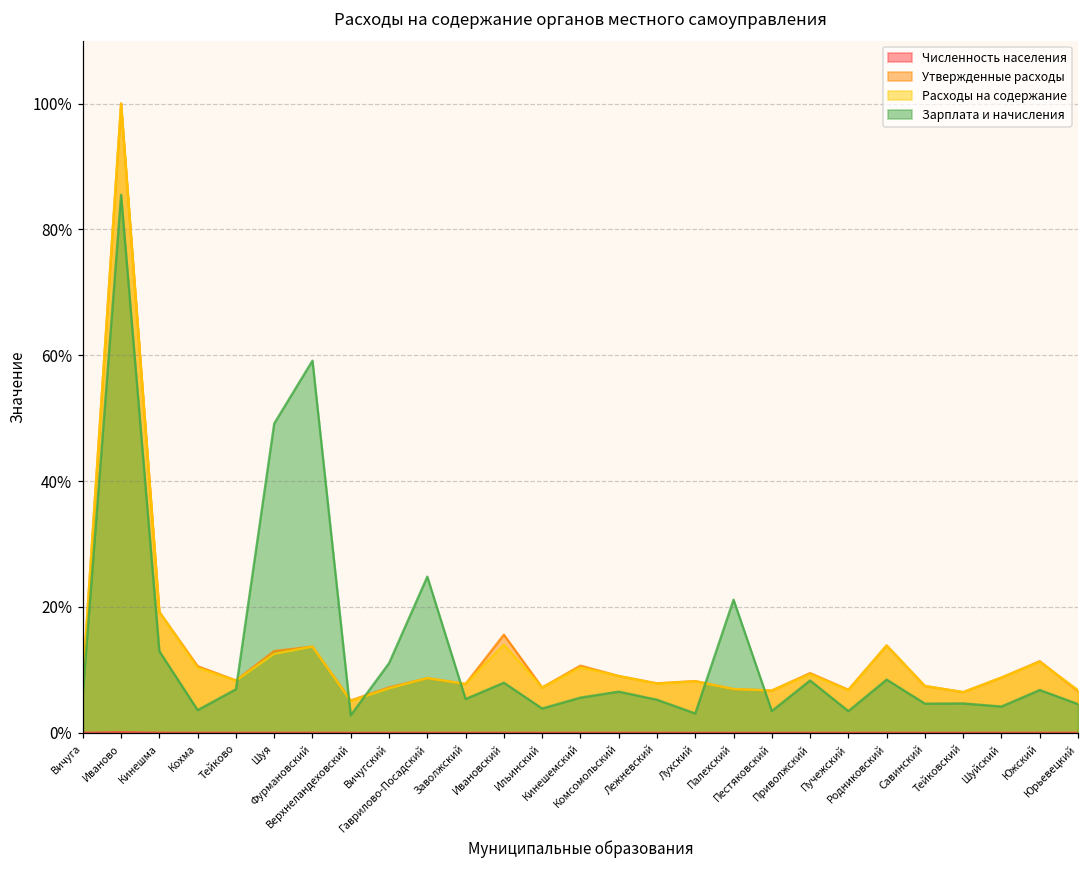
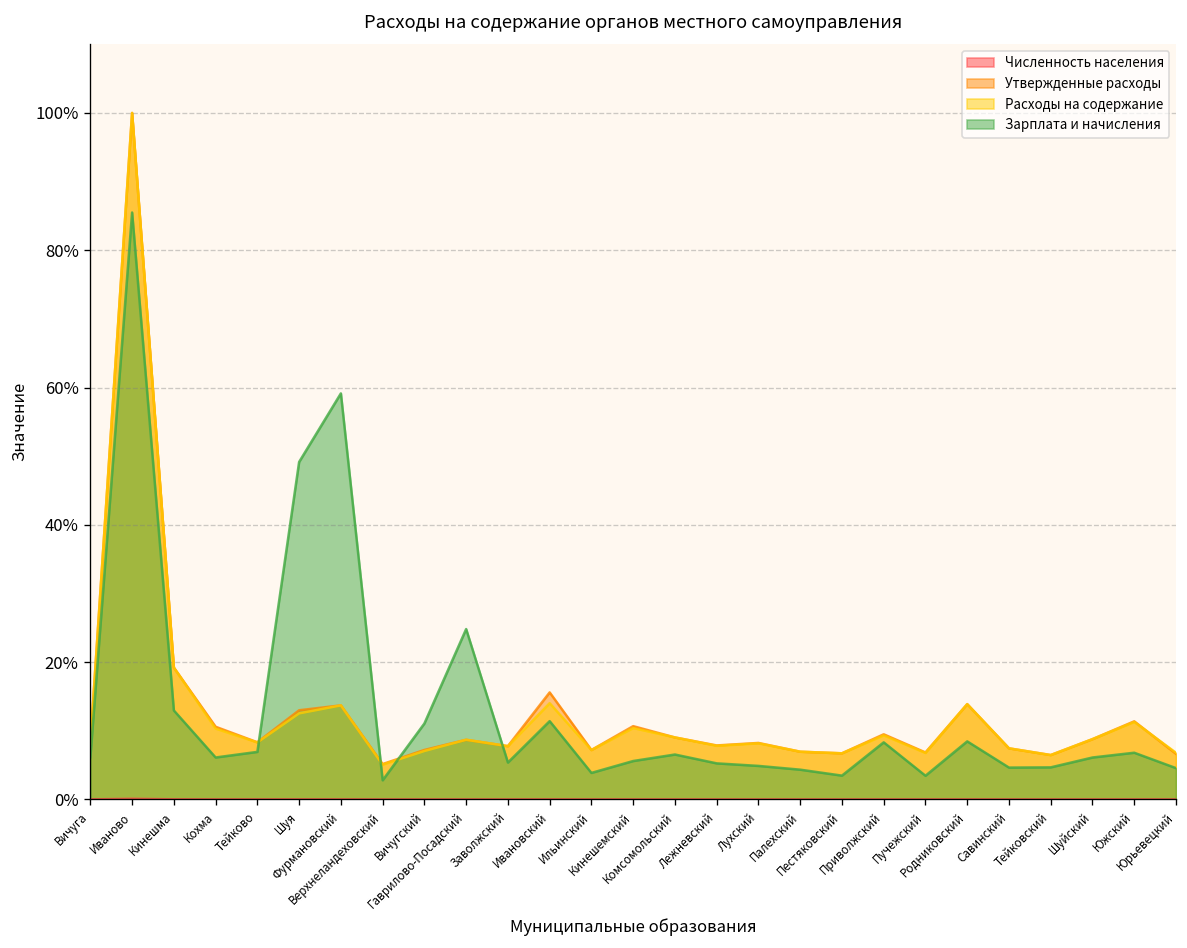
  {
    "Численность населения": {
      "Вичуга": "0%",
      "Иваново": "0%",
      "Кинешма": "0%",
      "Кохма": "0%",
      "Тейково": "0%",
      "Шуя": "0%",
      "Фурмановский": "0%",
      "Верхнеландеховский": "0%",
      "Вичугский": "0%",
      "Гаврилово-Посадский": "0%",
      "Заволжский": "0%",
      "Ивановский": "0%",
      "Ильинский": "0%",
      "Кинешемский": "0%",
      "Комсомольский": "0%",
      "Лежневский": "0%",
      "Лухский": "0%",
      "Палехский": "0%",
      "Пестяковский": "0%",
      "Приволжский": "0%",
      "Пучежский": "0%",
      "Родниковский": "0%",
      "Савинский": "0%",
      "Тейковский": "0%",
      "Шуйский": "0%",
      "Южский": "0%",
      "Юрьевецкий": "0%"
    },
    "Зарплата и начисления": {
      "Вичуга": "6%",
      "Иваново": "85%",
      "Кинешма": "13%",
-     "Кохма": "4%",
+     "Кохма": "6%",
      "Тейково": "7%",
      "Шуя": "49%",
      "Фурмановский": "59%",
      "Верхнеландеховский": "3%",
      "Вичугский": "11%",
      "Гаврилово-Посадский": "25%",
      "Заволжский": "5%",
-     "Ивановский": "8%",
+     "Ивановский": "11%",
      "Ильинский": "4%",
      "Кинешемский": "6%",
      "Комсомольский": "7%",
      "Лежневский": "5%",
-     "Лухский": "3%",
-     "Палехский": "21%",
+     "Лухский": "5%",
+     "Палехский": "4%",
      "Пестяковский": "3%",
      "Приволжский": "8%",
      "Пучежский": "3%",
      "Родниковский": "8%",
      "Савинский": "5%",
      "Тейковский": "5%",
-     "Шуйский": "4%",
+     "Шуйский": "6%",
      "Южский": "7%",
      "Юрьевецкий": "5%"
    }
  }
